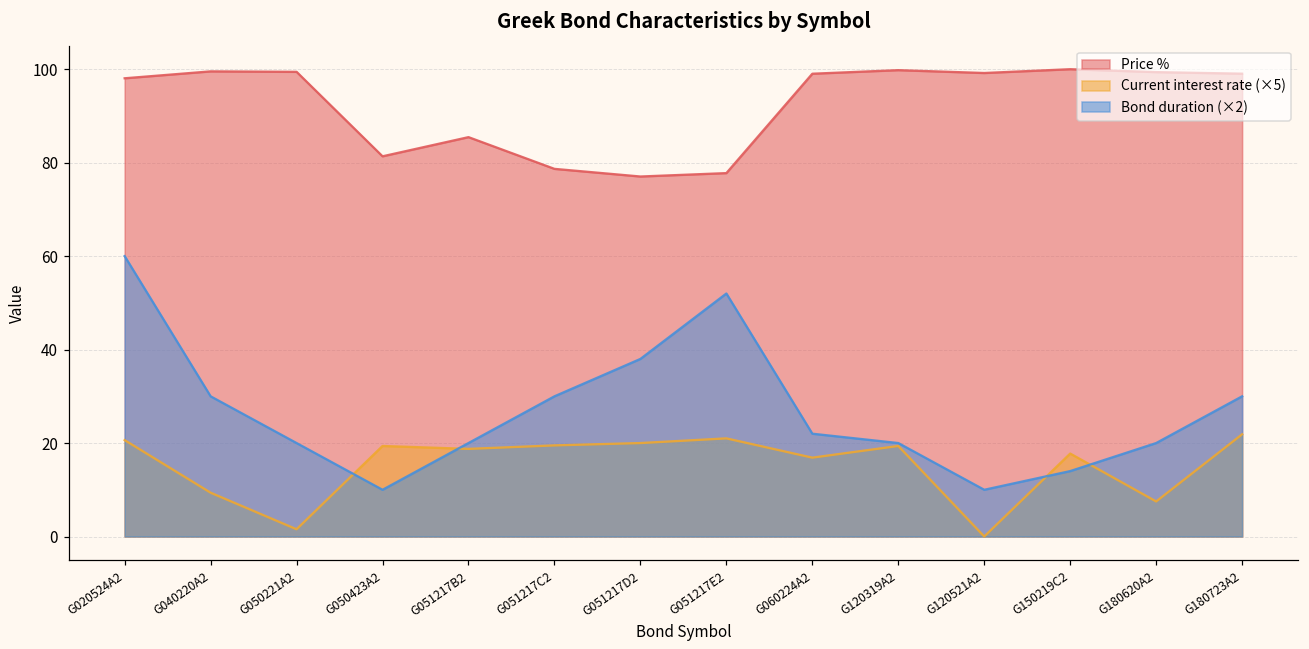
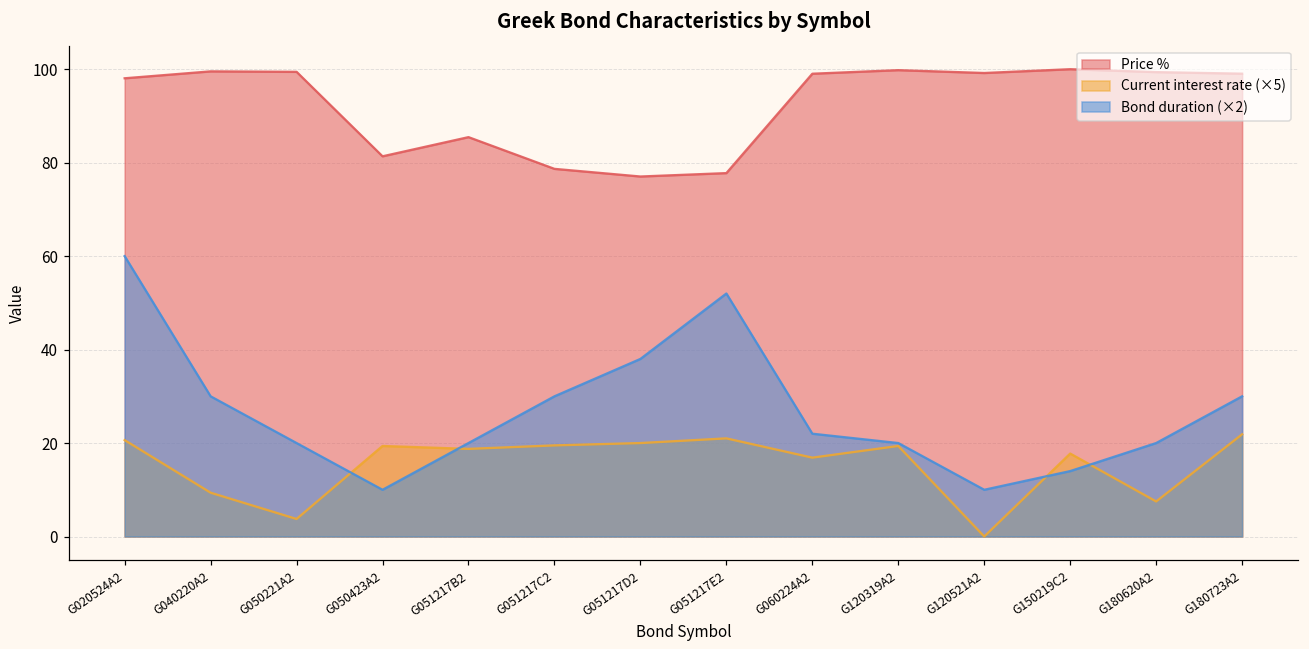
  {
    "Price %": {
      "G020524A2": 98,
      "G040220A2": 100,
      "G050221A2": 99,
      "G050423A2": 81,
      "G051217B2": 85,
      "G051217C2": 79,
      "G051217D2": 77,
      "G051217E2": 78,
      "G060224A2": 99,
      "G120319A2": 100,
      "G120521A2": 99,
      "G150219C2": 100
    },
    "Current interest rate (×5)": {
      "G020524A2": 21,
      "G040220A2": 9,
-     "G050221A2": 2,
+     "G050221A2": 4,
      "G050423A2": 19,
      "G051217B2": 19,
      "G051217C2": 20,
      "G051217D2": 20,
      "G051217E2": 21,
      "G060224A2": 17,
      "G120319A2": 19,
      "G120521A2": 0,
      "G150219C2": 18,
      "G180620A2": 8,
      "G180723A2": 22
    },
    "Bond duration (×2)": {
      "G020524A2": 60,
      "G040220A2": 30,
      "G050221A2": 20,
      "G050423A2": 10,
      "G051217B2": 20,
      "G051217C2": 30,
      "G051217D2": 38,
      "G051217E2": 52,
      "G060224A2": 22,
      "G120319A2": 20,
      "G120521A2": 10,
      "G150219C2": 14,
      "G180620A2": 20,
      "G180723A2": 30
    }
  }
